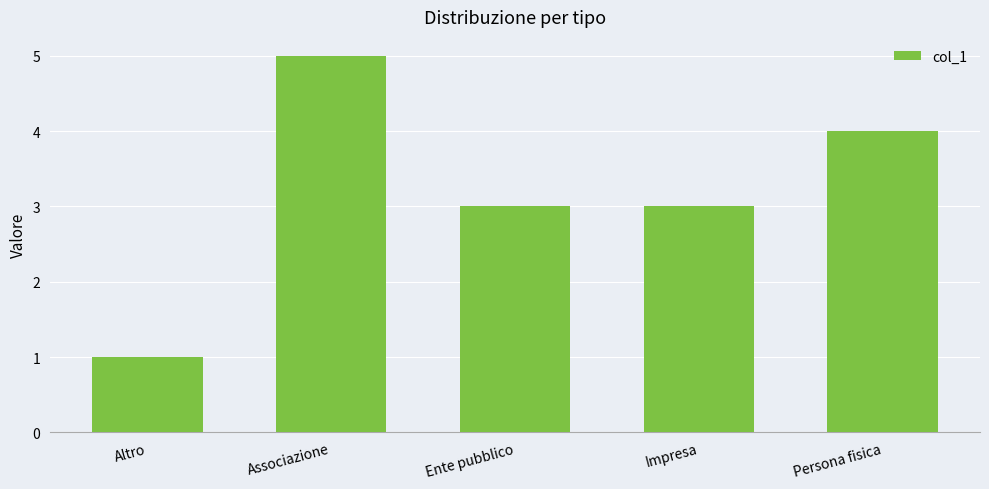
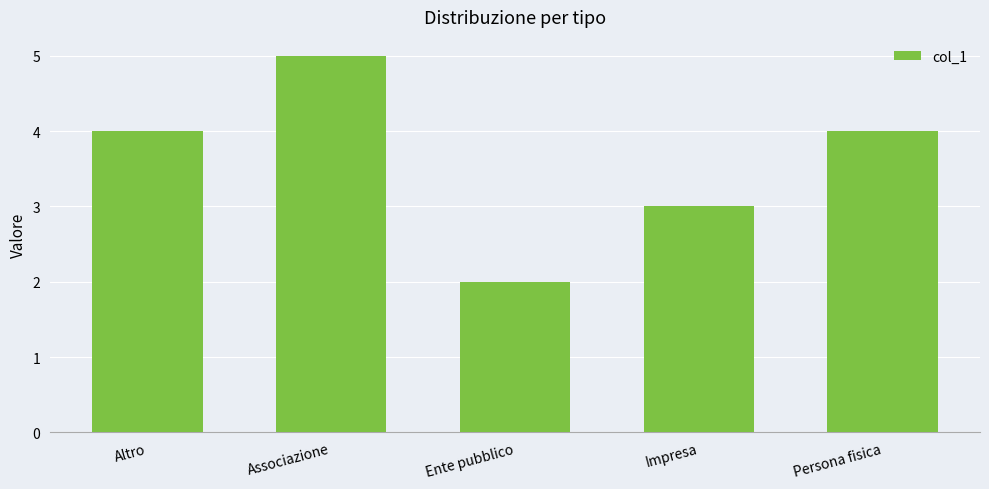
  {
-   "Altro": 1,
+   "Altro": 4,
    "Associazione": 5,
-   "Ente pubblico": 3,
+   "Ente pubblico": 2,
    "Impresa": 3,
    "Persona fisica": 4
  }
